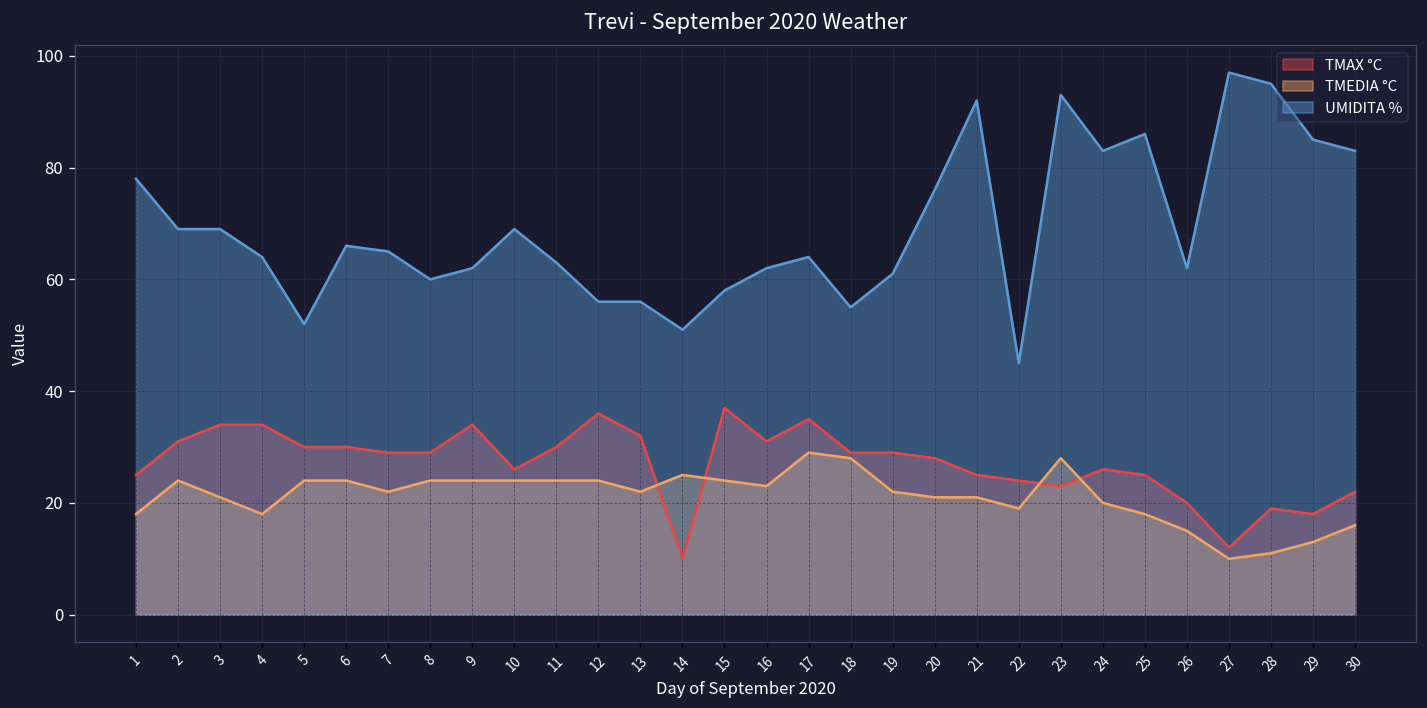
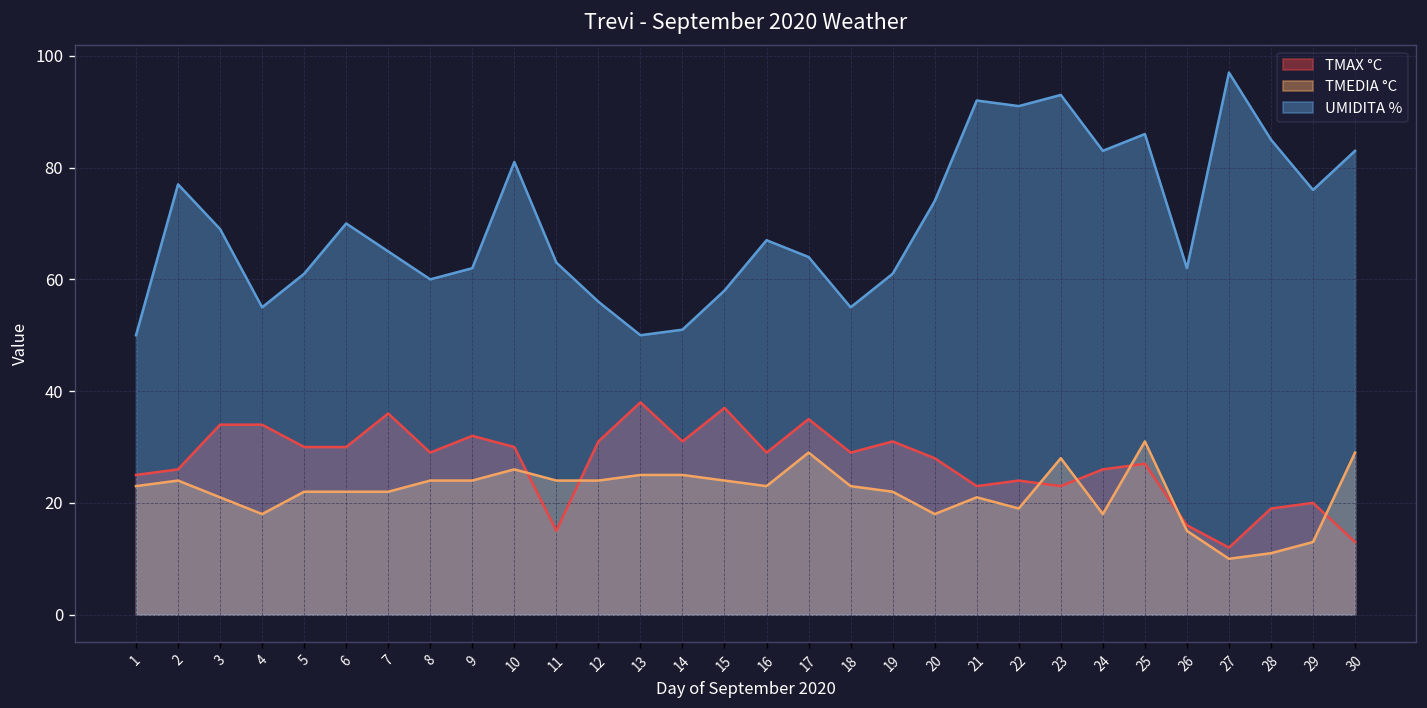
  {
    "TMAX °C": {
      "1": 25,
-     "2": 31,
+     "2": 26,
      "3": 34,
      "4": 34,
      "5": 30,
      "6": 30,
-     "7": 29,
+     "7": 36,
      "8": 29,
-     "9": 34,
-     "10": 26,
-     "11": 30,
-     "12": 36,
-     "13": 32,
-     "14": 10,
+     "9": 32,
+     "10": 30,
+     "11": 15,
+     "12": 31,
+     "13": 38,
+     "14": 31,
      "15": 37,
-     "16": 31,
+     "16": 29,
      "17": 35,
      "18": 29,
-     "19": 29,
+     "19": 31,
      "20": 28,
-     "21": 25,
+     "21": 23,
      "22": 24,
      "23": 23,
      "24": 26,
-     "25": 25,
-     "26": 20,
+     "25": 27,
+     "26": 16,
      "27": 12,
      "28": 19,
-     "29": 18,
-     "30": 22
+     "29": 20,
+     "30": 13
    },
    "TMEDIA °C": {
-     "1": 18,
+     "1": 23,
      "2": 24,
      "3": 21,
      "4": 18,
-     "5": 24,
-     "6": 24,
+     "5": 22,
+     "6": 22,
      "7": 22,
      "8": 24,
      "9": 24,
-     "10": 24,
+     "10": 26,
      "11": 24,
      "12": 24,
-     "13": 22,
+     "13": 25,
      "14": 25,
      "15": 24,
      "16": 23,
      "17": 29,
-     "18": 28,
+     "18": 23,
      "19": 22,
-     "20": 21,
+     "20": 18,
      "21": 21,
      "22": 19,
      "23": 28,
-     "24": 20,
-     "25": 18,
+     "24": 18,
+     "25": 31,
      "26": 15,
      "27": 10,
      "28": 11,
      "29": 13,
-     "30": 16
+     "30": 29
    },
    "UMIDITA %": {
-     "1": 78,
-     "2": 69,
+     "1": 50,
+     "2": 77,
      "3": 69,
-     "4": 64,
-     "5": 52,
-     "6": 66,
+     "4": 55,
+     "5": 61,
+     "6": 70,
      "7": 65,
      "8": 60,
      "9": 62,
-     "10": 69,
+     "10": 81,
      "11": 63,
      "12": 56,
-     "13": 56,
+     "13": 50,
      "14": 51,
      "15": 58,
-     "16": 62,
+     "16": 67,
      "17": 64,
      "18": 55,
      "19": 61,
-     "20": 76,
+     "20": 74,
      "21": 92,
-     "22": 45,
+     "22": 91,
      "23": 93,
      "24": 83,
      "25": 86,
      "26": 62,
      "27": 97,
-     "28": 95,
-     "29": 85,
+     "28": 85,
+     "29": 76,
      "30": 83
    }
  }
